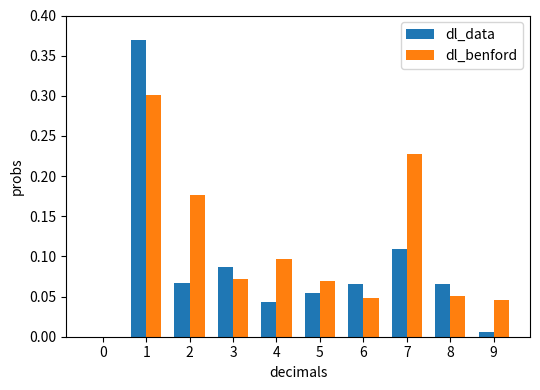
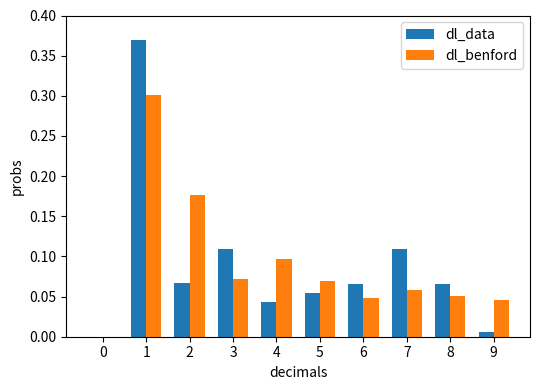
  {
    "dl_data": {
      "0": 0.00,
      "1": 0.37,
      "2": 0.07,
-     "3": 0.09,
+     "3": 0.11,
      "4": 0.04,
      "5": 0.05,
      "6": 0.07,
      "7": 0.11,
      "8": 0.07,
      "9": 0.01
    },
    "dl_benford": {
      "0": 0.00,
      "1": 0.30,
      "2": 0.18,
      "3": 0.07,
      "4": 0.10,
      "5": 0.07,
      "6": 0.05,
-     "7": 0.23,
+     "7": 0.06,
      "8": 0.05,
      "9": 0.05
    }
  }
